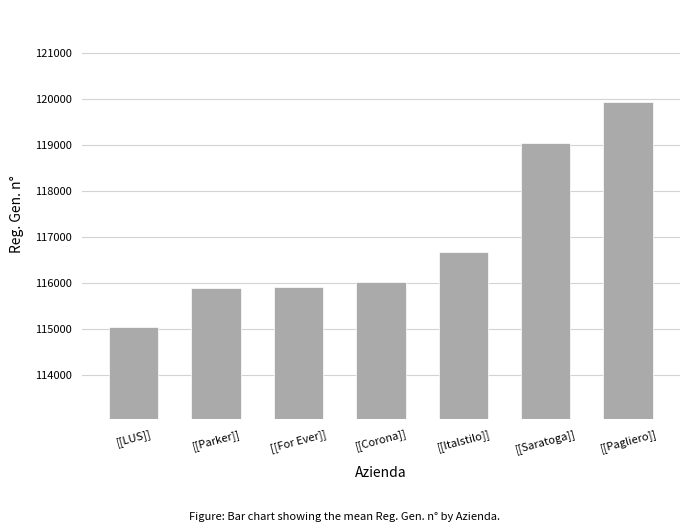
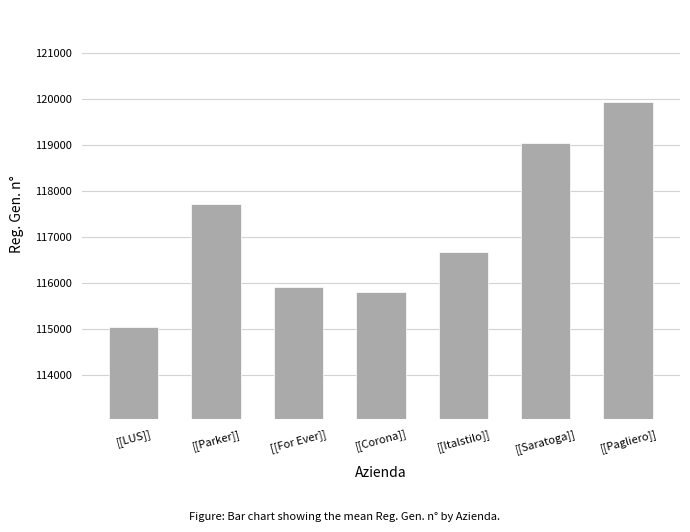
  {
    "[[LUS]]": 115000,
-   "[[Parker]]": 115900,
+   "[[Parker]]": 117700,
    "[[For Ever]]": 115900,
-   "[[Corona]]": 116000,
+   "[[Corona]]": 115800,
    "[[Italstilo]]": 116700,
    "[[Saratoga]]": 119000,
    "[[Pagliero]]": 119900
  }
